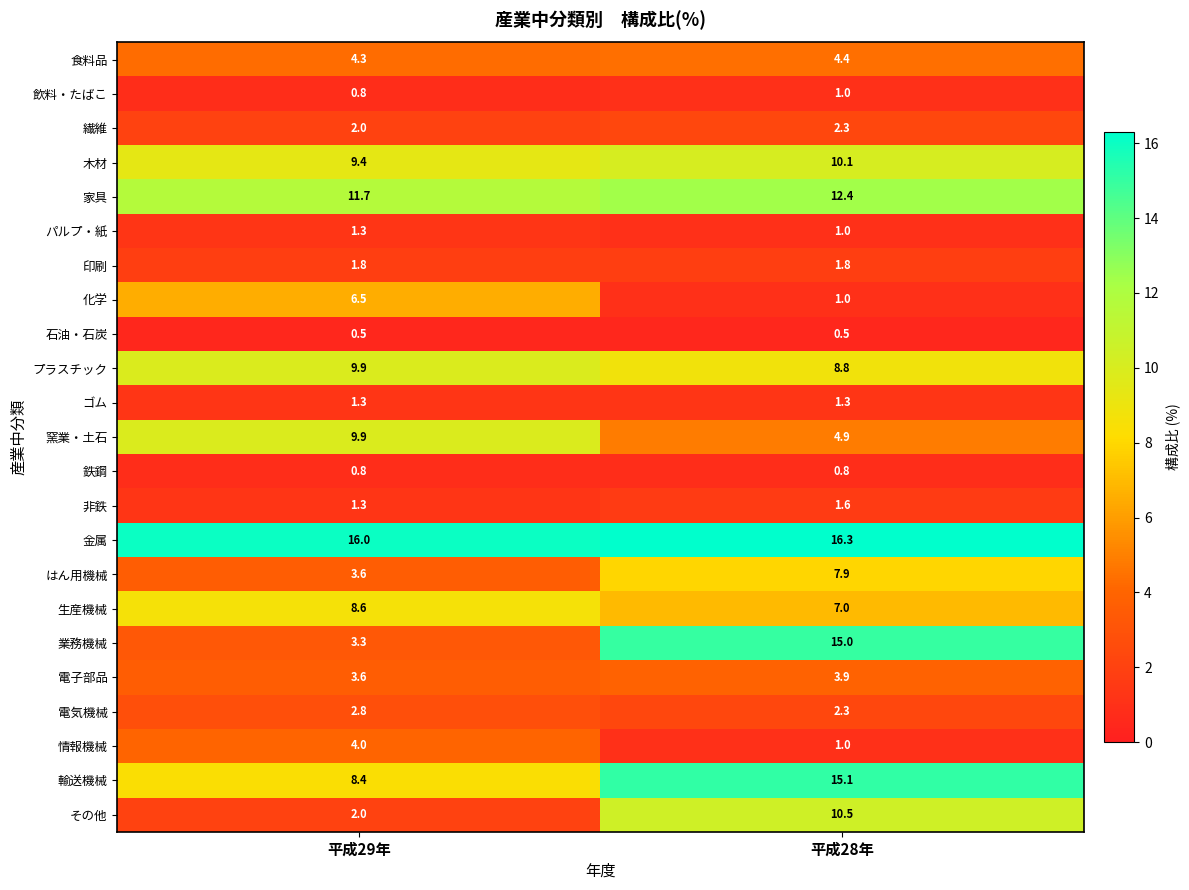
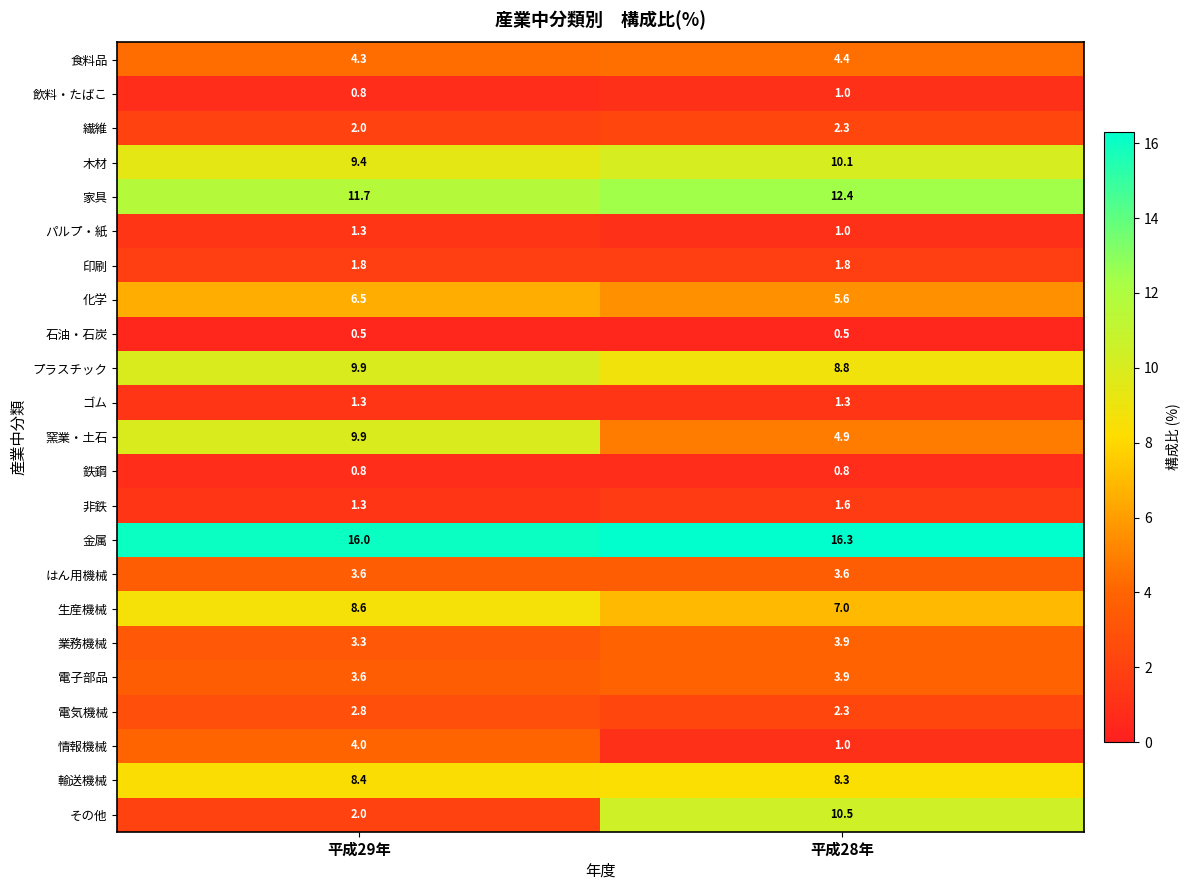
  {
    "食料品": {
      "平成29年": 4.3,
      "平成28年": 4.4
    },
    "飲料・たばこ": {
      "平成29年": 0.8,
      "平成28年": 1.0
    },
    "繊維": {
      "平成29年": 2.0,
      "平成28年": 2.3
    },
    "木材": {
      "平成29年": 9.4,
      "平成28年": 10.1
    },
    "家具": {
      "平成29年": 11.7,
      "平成28年": 12.4
    },
    "パルプ・紙": {
      "平成29年": 1.3,
      "平成28年": 1.0
    },
    "印刷": {
      "平成29年": 1.8,
      "平成28年": 1.8
    },
    "化学": {
      "平成29年": 6.5,
-     "平成28年": 1.0
+     "平成28年": 5.6
    },
    "石油・石炭": {
      "平成29年": 0.5,
      "平成28年": 0.5
    },
    "プラスチック": {
      "平成29年": 9.9,
      "平成28年": 8.8
    },
    "ゴム": {
      "平成29年": 1.3,
      "平成28年": 1.3
    },
    "窯業・土石": {
      "平成29年": 9.9,
      "平成28年": 4.9
    },
    "鉄鋼": {
      "平成29年": 0.8,
      "平成28年": 0.8
    },
    "非鉄": {
      "平成29年": 1.3,
      "平成28年": 1.6
    },
    "金属": {
      "平成29年": 16.0,
      "平成28年": 16.3
    },
    "はん用機械": {
      "平成29年": 3.6,
-     "平成28年": 7.9
+     "平成28年": 3.6
    },
    "生産機械": {
      "平成29年": 8.6,
      "平成28年": 7.0
    },
    "業務機械": {
      "平成29年": 3.3,
-     "平成28年": 15.0
+     "平成28年": 3.9
    },
    "電子部品": {
      "平成29年": 3.6,
      "平成28年": 3.9
    },
    "電気機械": {
      "平成29年": 2.8,
      "平成28年": 2.3
    },
    "情報機械": {
      "平成29年": 4.0,
      "平成28年": 1.0
    },
    "輸送機械": {
      "平成29年": 8.4,
-     "平成28年": 15.1
+     "平成28年": 8.3
    },
    "その他": {
      "平成29年": 2.0,
      "平成28年": 10.5
    }
  }
